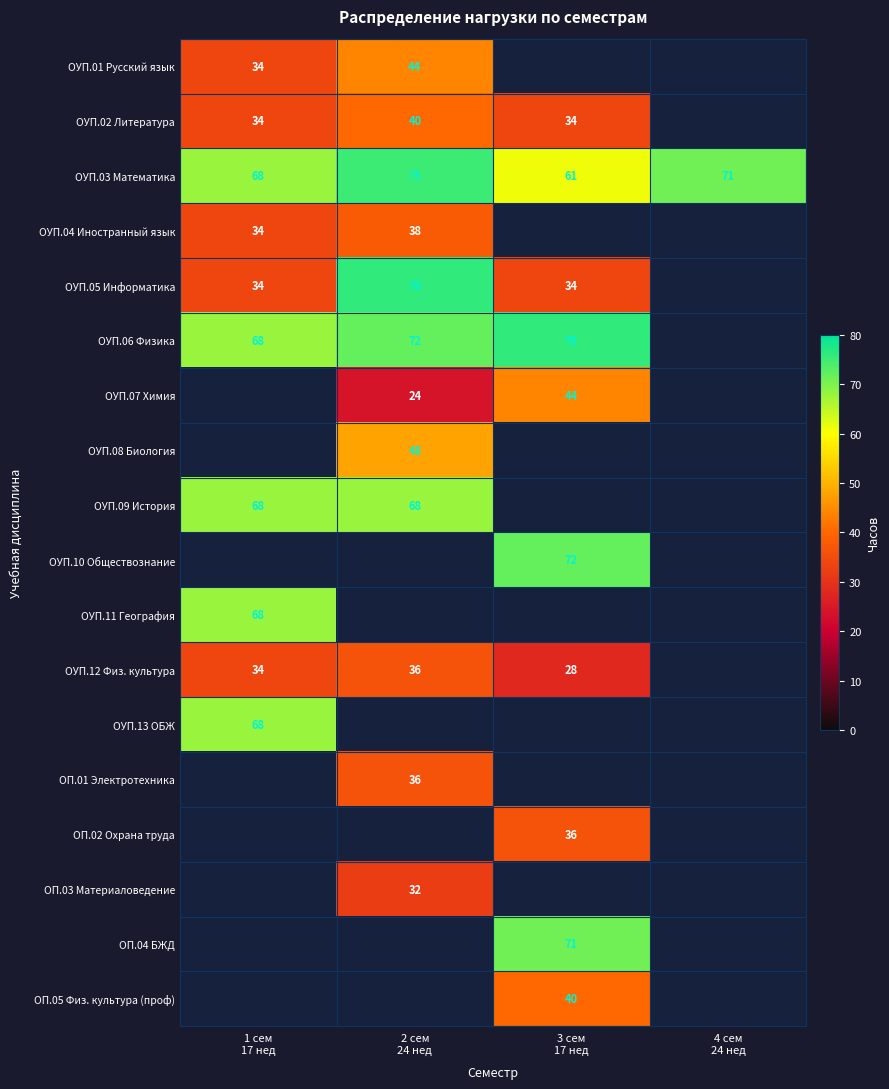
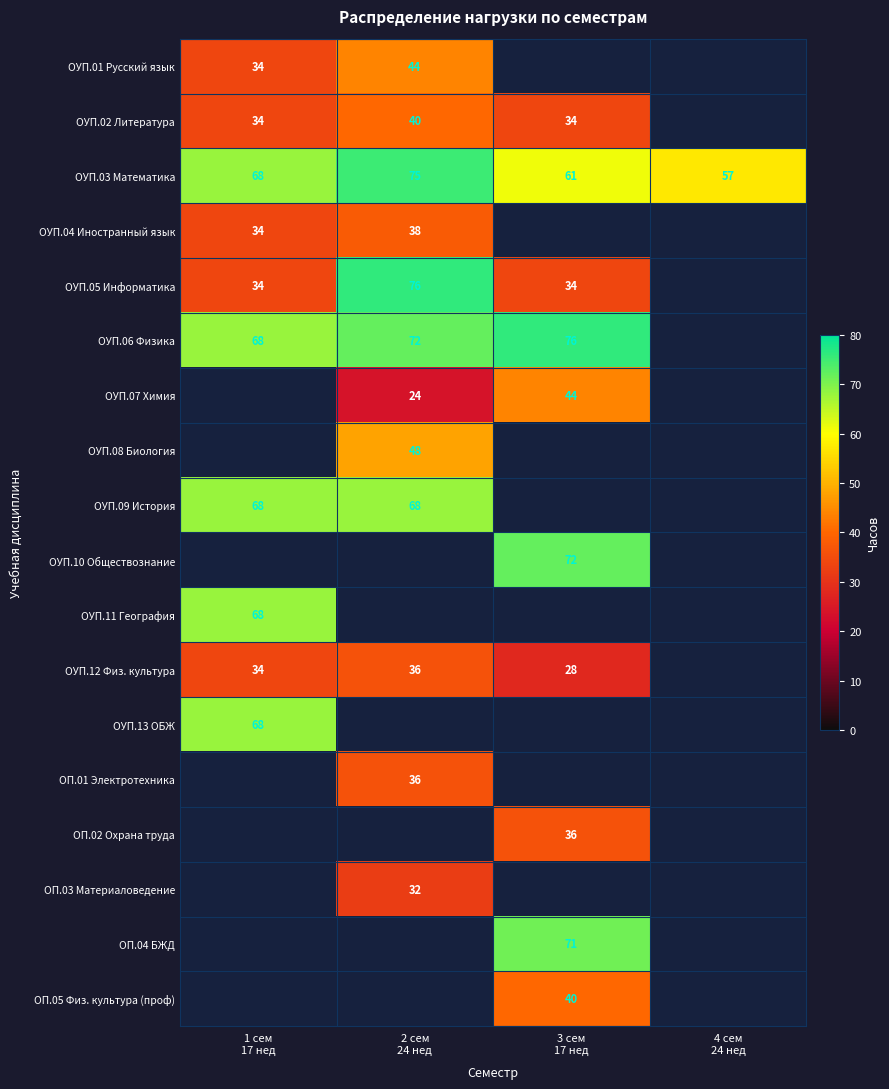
  {
    "ОУП.01 Русский язык": {
      "1 сем 17 нед": 34,
      "2 сем 24 нед": 44
    },
    "ОУП.02 Литература": {
      "1 сем 17 нед": 34,
      "2 сем 24 нед": 40,
      "3 сем 17 нед": 34
    },
    "ОУП.03 Математика": {
      "1 сем 17 нед": 68,
      "2 сем 24 нед": 75,
      "3 сем 17 нед": 61,
-     "4 сем 24 нед": 71
+     "4 сем 24 нед": 57
    },
    "ОУП.04 Иностранный язык": {
      "1 сем 17 нед": 34,
      "2 сем 24 нед": 38
    },
    "ОУП.05 Информатика": {
      "1 сем 17 нед": 34,
      "2 сем 24 нед": 76,
      "3 сем 17 нед": 34
    },
    "ОУП.06 Физика": {
      "1 сем 17 нед": 68,
      "2 сем 24 нед": 72,
      "3 сем 17 нед": 76
    },
    "ОУП.07 Химия": {
      "2 сем 24 нед": 24,
      "3 сем 17 нед": 44
    },
    "ОУП.08 Биология": {
      "2 сем 24 нед": 48
    },
    "ОУП.09 История": {
      "1 сем 17 нед": 68,
      "2 сем 24 нед": 68
    },
    "ОУП.10 Обществознание": {
      "3 сем 17 нед": 72
    },
    "ОУП.11 География": {
      "1 сем 17 нед": 68
    },
    "ОУП.12 Физ. культура": {
      "1 сем 17 нед": 34,
      "2 сем 24 нед": 36,
      "3 сем 17 нед": 28
    },
    "ОУП.13 ОБЖ": {
      "1 сем 17 нед": 68
    },
    "ОП.01 Электротехника": {
      "2 сем 24 нед": 36
    },
    "ОП.02 Охрана труда": {
      "3 сем 17 нед": 36
    },
    "ОП.03 Материаловедение": {
      "2 сем 24 нед": 32
    },
    "ОП.04 БЖД": {
      "3 сем 17 нед": 71
    },
    "ОП.05 Физ. культура (проф)": {
      "3 сем 17 нед": 40
    }
  }
